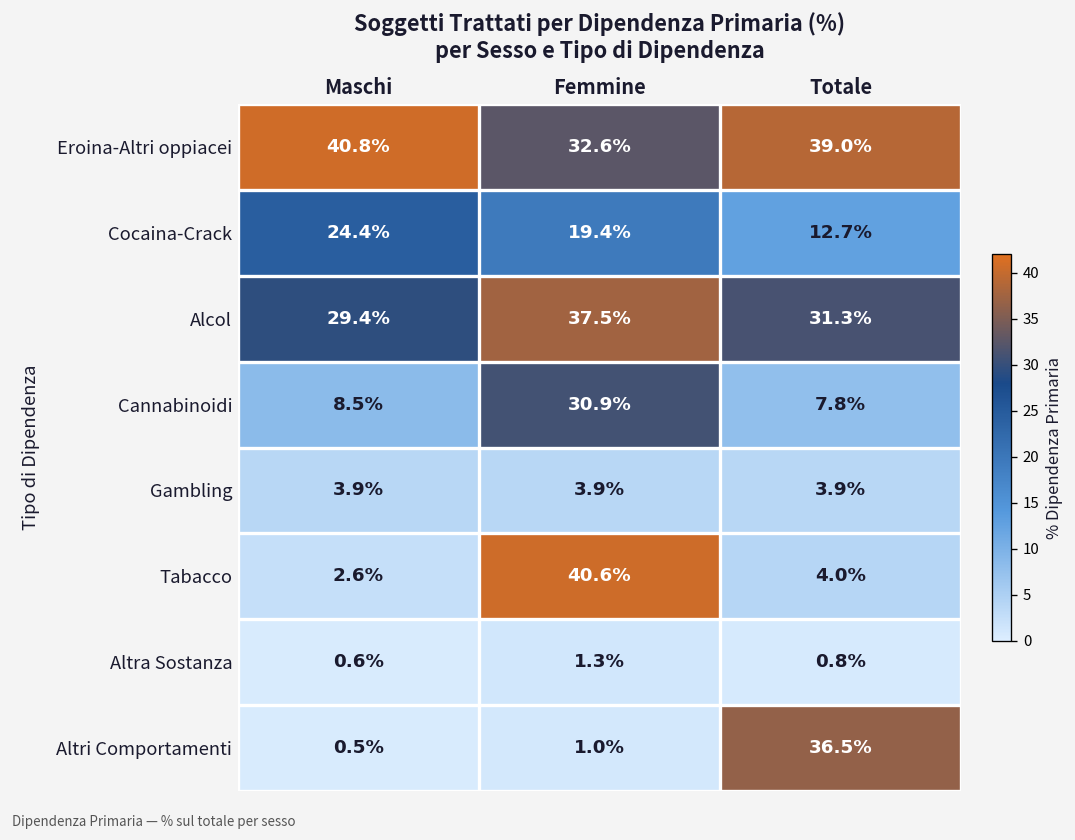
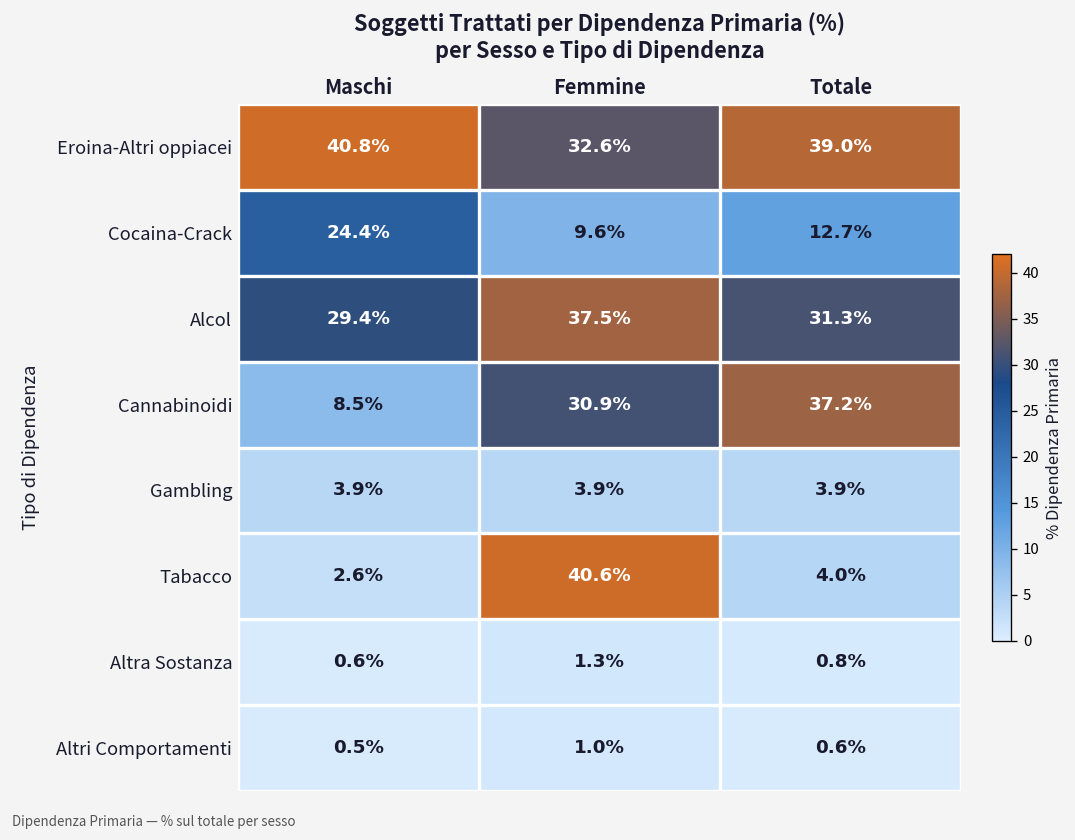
  {
    "Eroina-Altri oppiacei": {
      "Maschi": "40.8%",
      "Femmine": "32.6%",
      "Totale": "39.0%"
    },
    "Cocaina-Crack": {
      "Maschi": "24.4%",
-     "Femmine": "19.4%",
+     "Femmine": "9.6%",
      "Totale": "12.7%"
    },
    "Alcol": {
      "Maschi": "29.4%",
      "Femmine": "37.5%",
      "Totale": "31.3%"
    },
    "Cannabinoidi": {
      "Maschi": "8.5%",
      "Femmine": "30.9%",
-     "Totale": "7.8%"
+     "Totale": "37.2%"
    },
    "Gambling": {
      "Maschi": "3.9%",
      "Femmine": "3.9%",
      "Totale": "3.9%"
    },
    "Tabacco": {
      "Maschi": "2.6%",
      "Femmine": "40.6%",
      "Totale": "4.0%"
    },
    "Altra Sostanza": {
      "Maschi": "0.6%",
      "Femmine": "1.3%",
      "Totale": "0.8%"
    },
    "Altri Comportamenti": {
      "Maschi": "0.5%",
      "Femmine": "1.0%",
-     "Totale": "36.5%"
+     "Totale": "0.6%"
    }
  }
